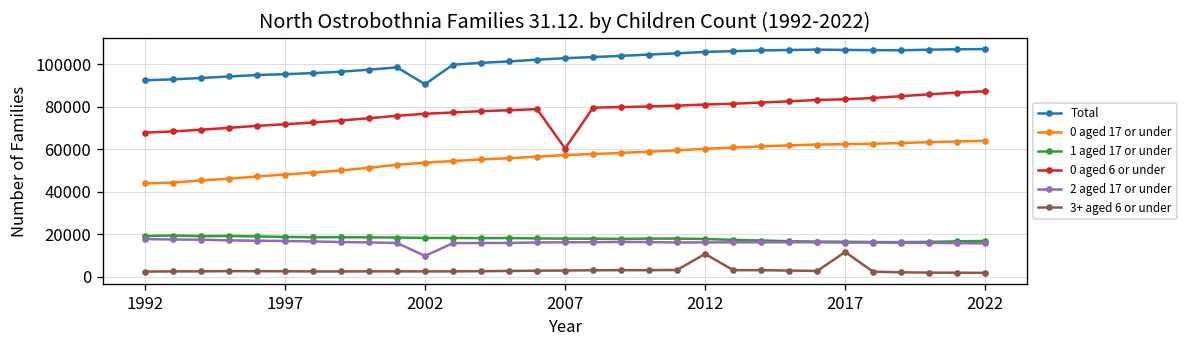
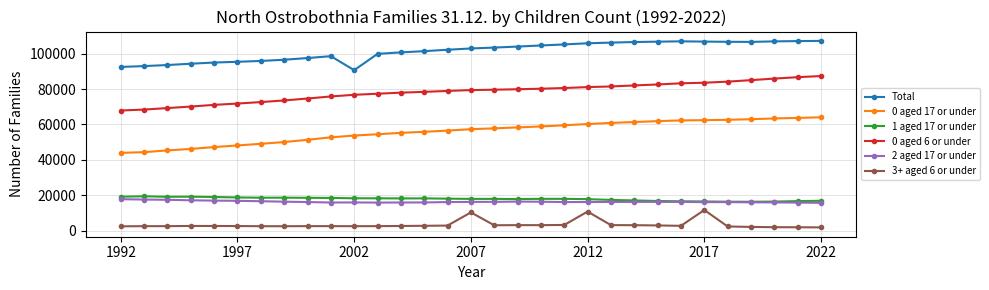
  {
    "Total": {
      "1992": 92000,
      "1997": 95000,
      "2002": 91000,
      "2007": 103000,
      "2012": 106000,
      "2017": 107000,
      "2022": 107000
    },
    "0 aged 17 or under": {
      "1992": 44000,
      "1997": 48000,
      "2002": 54000,
      "2007": 57000,
      "2012": 60000,
      "2017": 62000,
      "2022": 64000
    },
    "1 aged 17 or under": {
      "1997": 19000,
      "2002": 18000,
      "2007": 18000,
      "2012": 18000
    },
    "0 aged 6 or under": {
      "1992": 68000,
      "1997": 72000,
      "2002": 77000,
-     "2007": 60000,
+     "2007": 79000,
      "2012": 81000,
      "2017": 84000,
      "2022": 87000
    },
    "2 aged 17 or under": {
      "1997": 17000,
-     "2002": 10000,
+     "2002": 16000,
      "2007": 16000,
      "2012": 16000
    },
    "3+ aged 6 or under": {
      "1992": 2000,
      "1997": 3000,
      "2002": 3000,
-     "2007": 3000,
+     "2007": 10000,
      "2012": 11000,
      "2017": 12000,
      "2022": 2000
    }
  }
